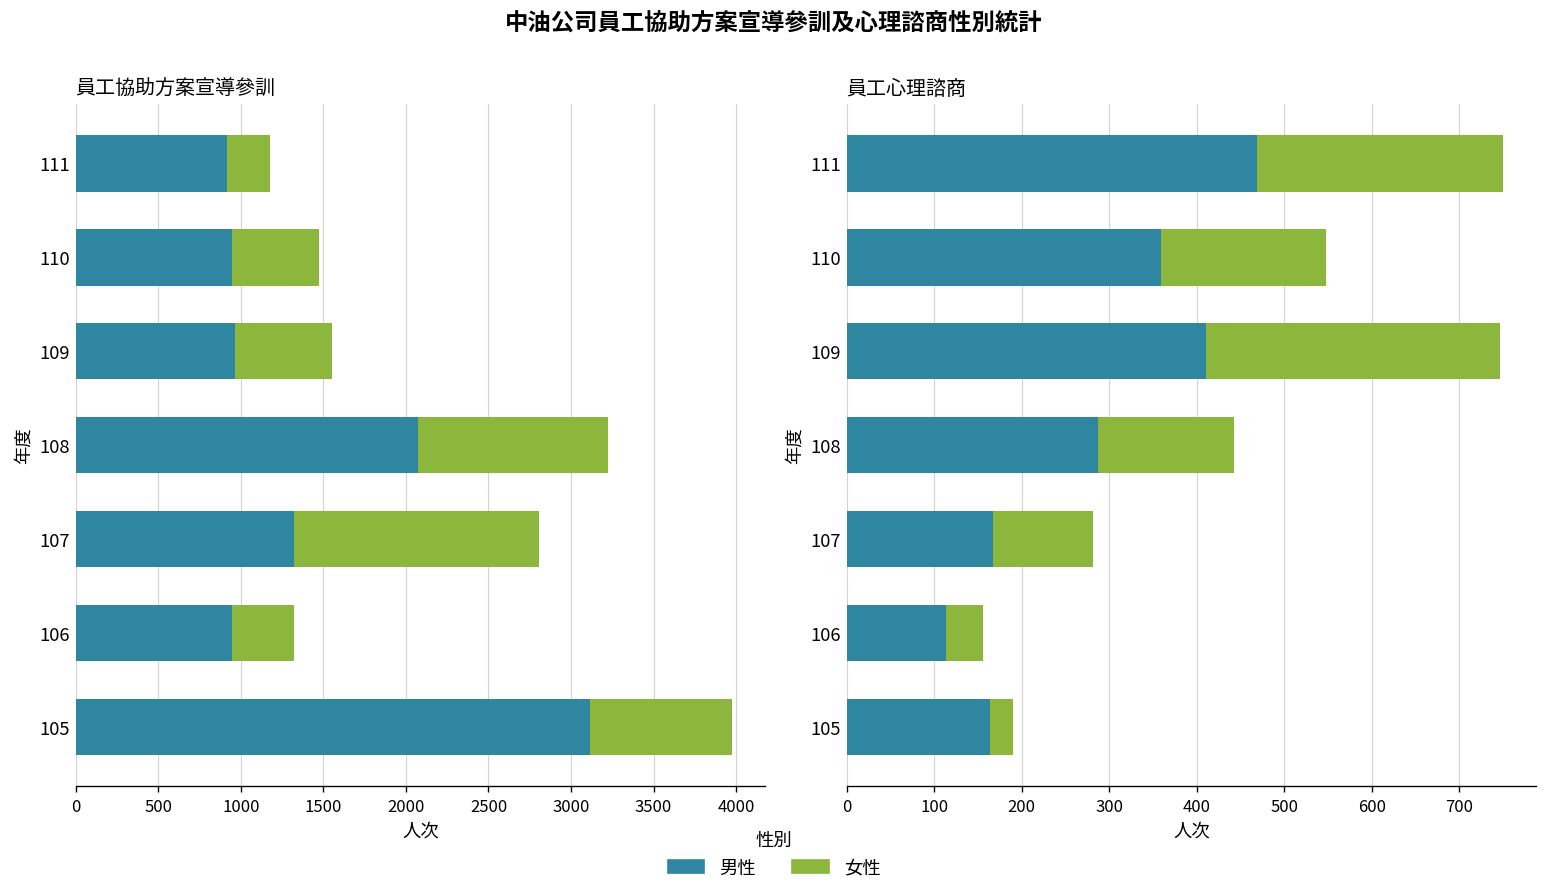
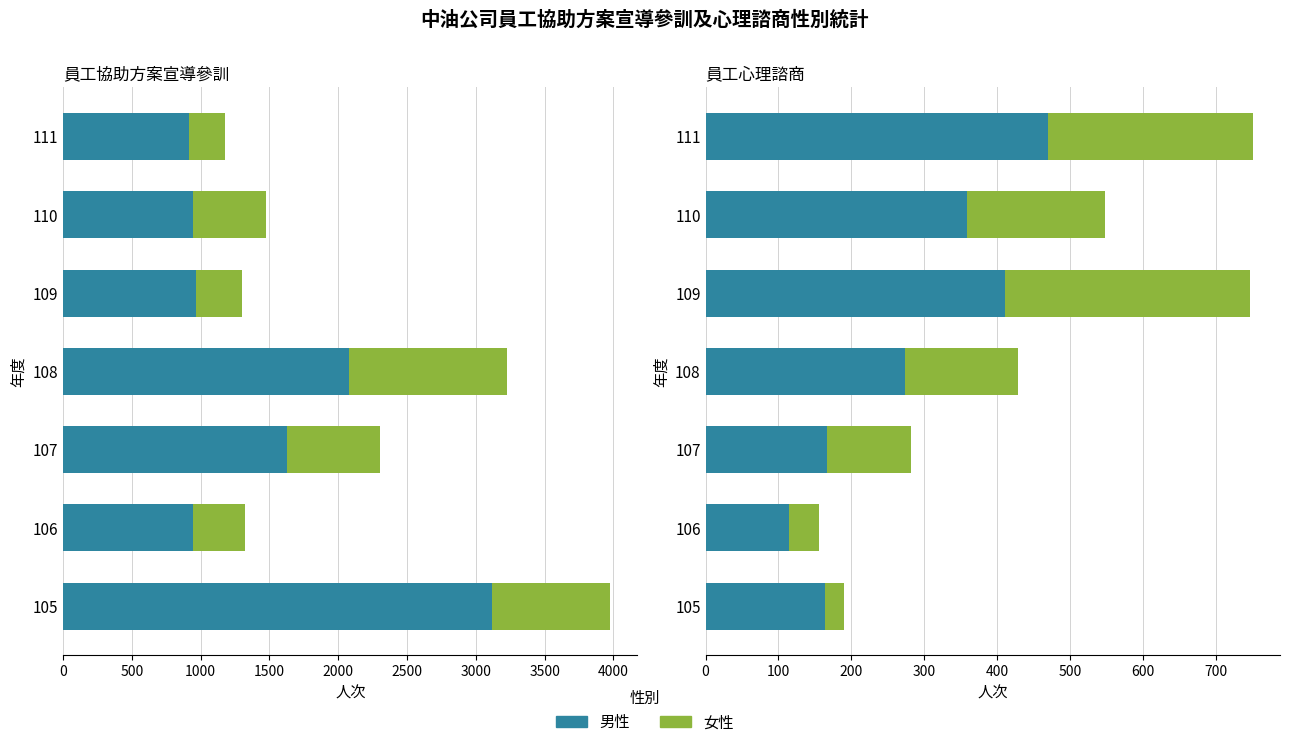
  {
    "員工協助方案宣導參訓": {
      "男性": {
        "111": 920,
        "110": 950,
        "109": 960,
        "108": 2080,
-       "107": 1320,
+       "107": 1630,
        "106": 940,
        "105": 3120
      },
      "女性": {
        "111": 260,
        "110": 530,
-       "109": 590,
+       "109": 340,
        "108": 1150,
-       "107": 1490,
+       "107": 670,
        "106": 380,
        "105": 860
      }
    },
    "員工心理諮商": {
      "男性": {
        "111": 470,
        "110": 360,
        "109": 410,
-       "108": 290,
+       "108": 270,
        "107": 170,
        "106": 110,
        "105": 160
      },
      "女性": {
        "111": 280,
        "110": 190,
        "109": 340,
        "108": 160,
        "107": 110,
        "106": 40,
        "105": 30
      }
    }
  }
